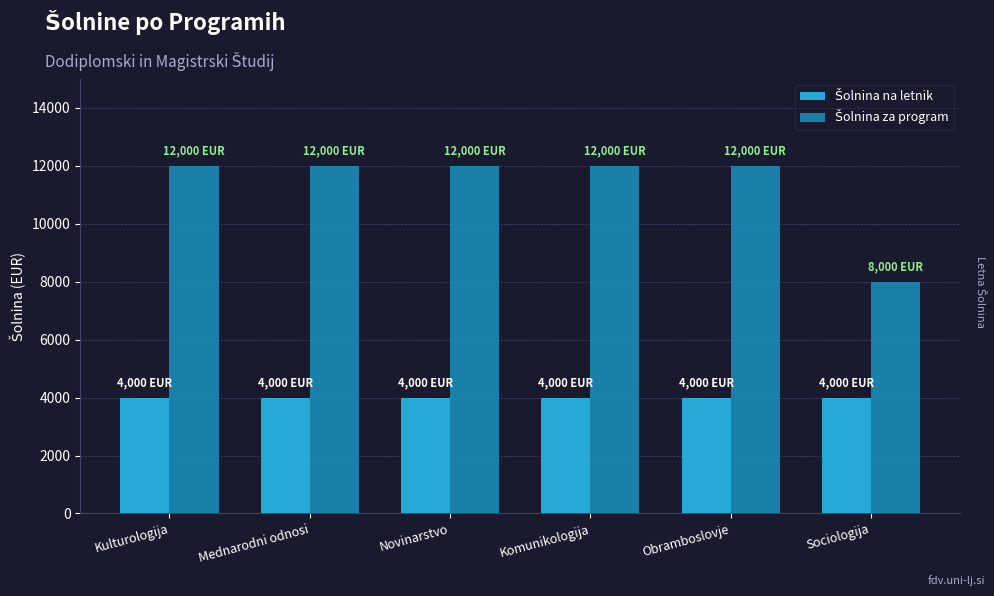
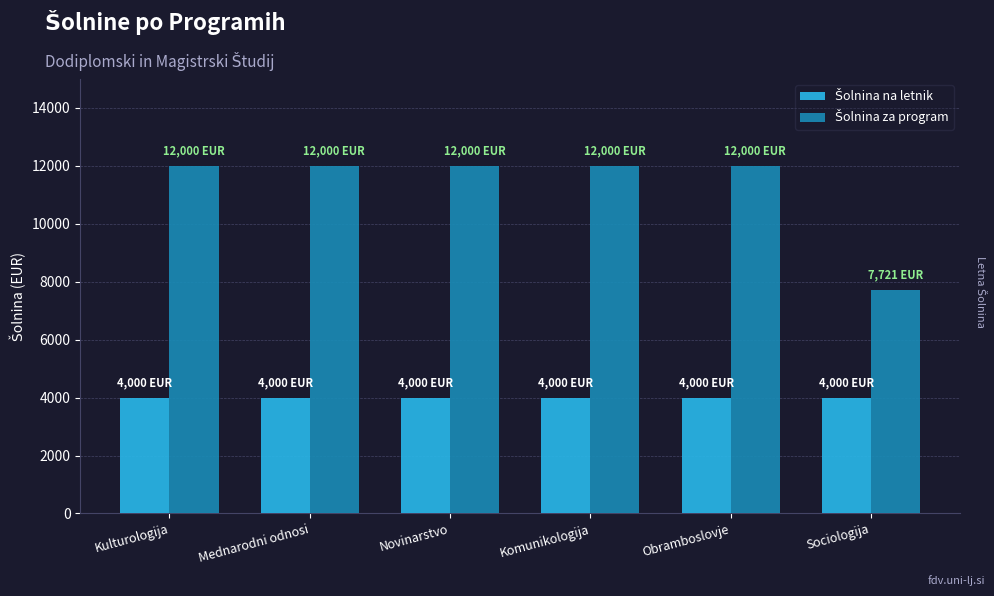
  {
    "Šolnina na letnik": {
      "Kulturologija": "4,000",
      "Mednarodni odnosi": "4,000",
      "Novinarstvo": "4,000",
      "Komunikologija": "4,000",
      "Obramboslovje": "4,000",
      "Sociologija": "4,000"
    },
    "Šolnina za program": {
      "Kulturologija": "12,000",
      "Mednarodni odnosi": "12,000",
      "Novinarstvo": "12,000",
      "Komunikologija": "12,000",
      "Obramboslovje": "12,000",
-     "Sociologija": "8,000"
+     "Sociologija": "7,721"
    }
  }
